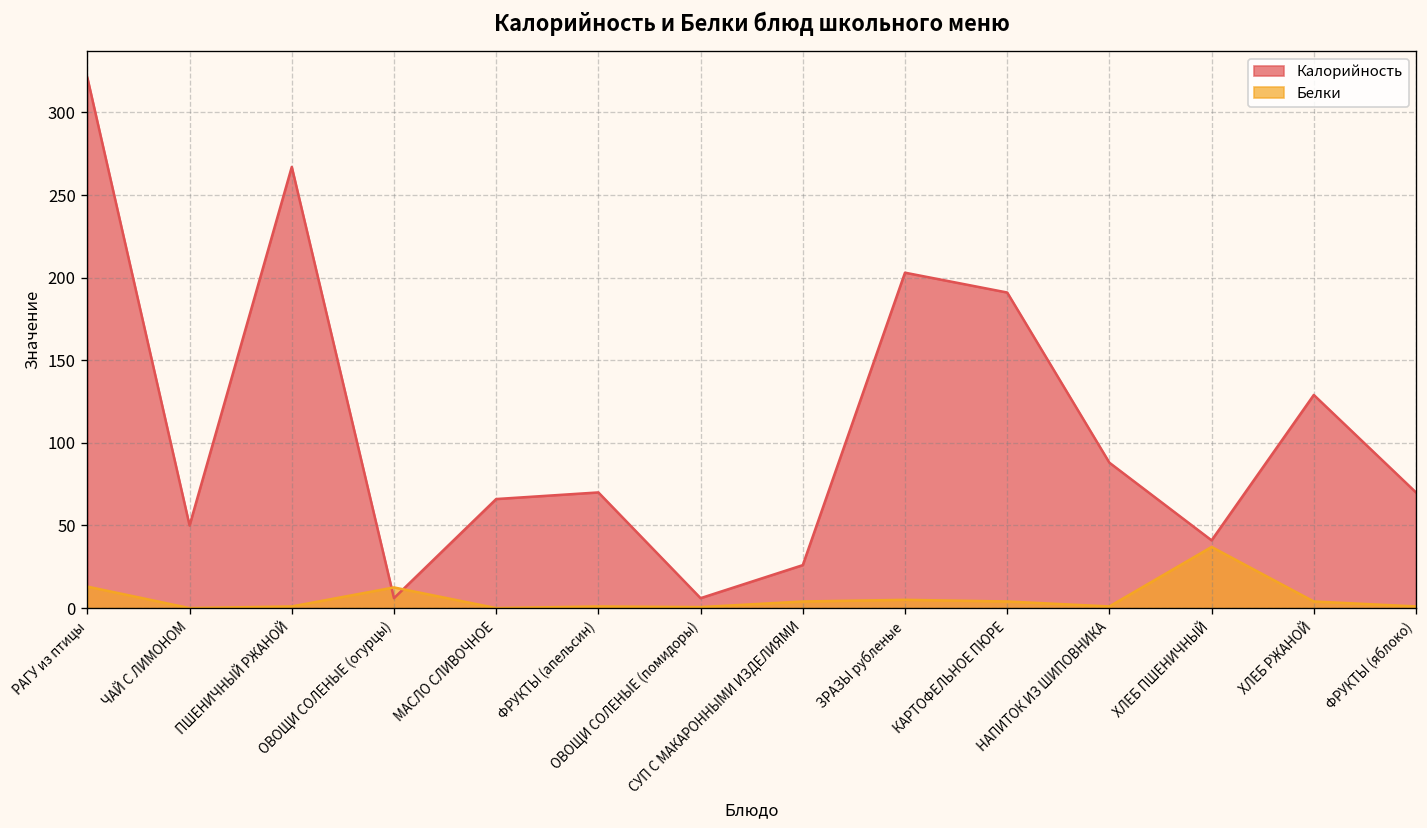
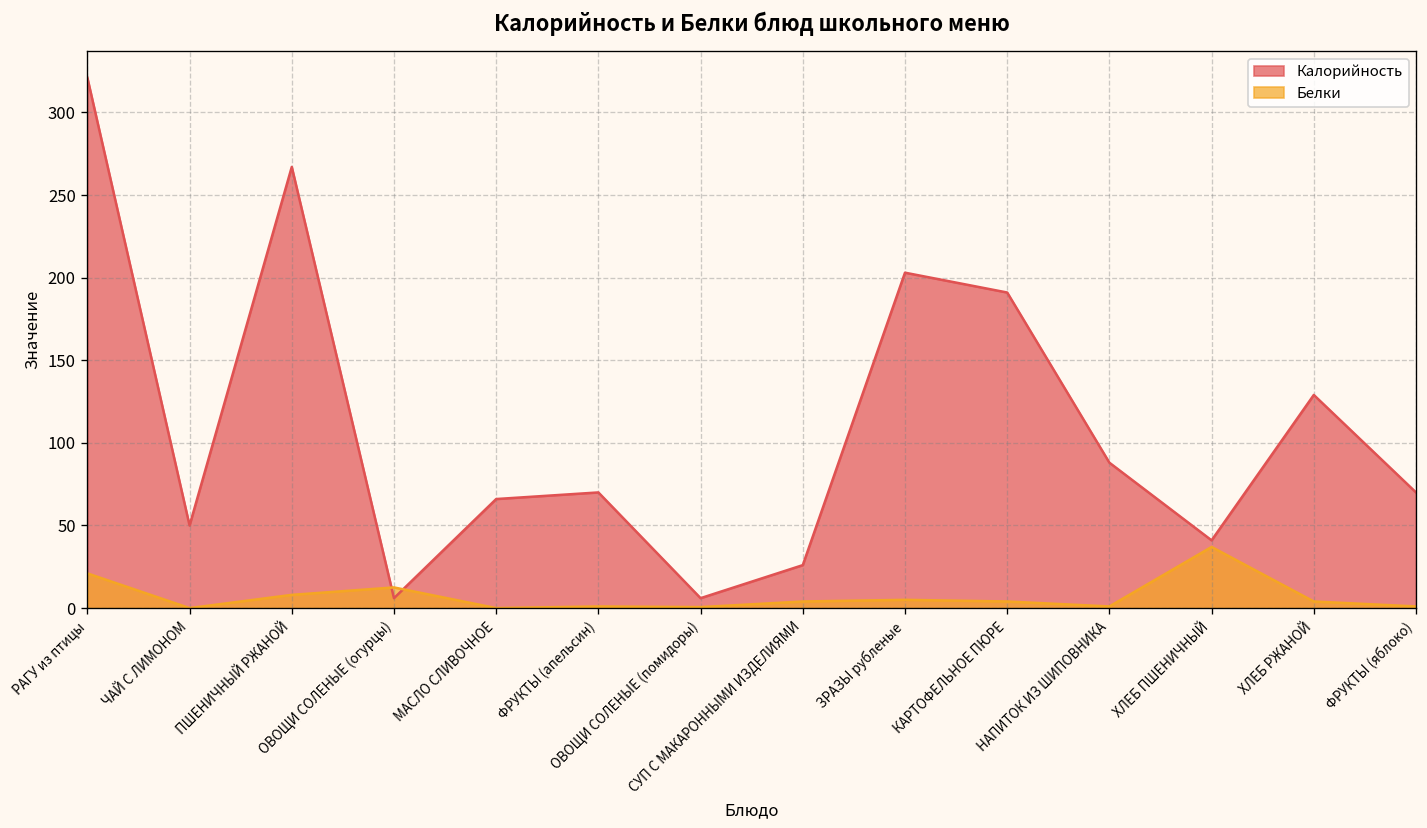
  {
    "Калорийность": {
      "РАГУ из птицы": 321,
      "ЧАЙ С ЛИМОНОМ": 50,
      "ПШЕНИЧНЫЙ РЖАНОЙ": 267,
      "ОВОЩИ СОЛЕНЫЕ (огурцы)": 6,
      "МАСЛО СЛИВОЧНОЕ": 66,
      "ФРУКТЫ (апельсин)": 70,
      "ОВОЩИ СОЛЕНЫЕ (помидоры)": 6,
      "СУП С МАКАРОННЫМИ ИЗДЕЛИЯМИ": 26,
      "ЗРАЗЫ рубленые": 203,
      "КАРТОФЕЛЬНОЕ ПЮРЕ": 191,
      "НАПИТОК ИЗ ШИПОВНИКА": 88,
      "ХЛЕБ ПШЕНИЧНЫЙ": 41,
      "ХЛЕБ РЖАНОЙ": 129,
      "ФРУКТЫ (яблоко)": 70
    },
    "Белки": {
-     "РАГУ из птицы": 13,
+     "РАГУ из птицы": 21,
      "ЧАЙ С ЛИМОНОМ": 0,
-     "ПШЕНИЧНЫЙ РЖАНОЙ": 1,
+     "ПШЕНИЧНЫЙ РЖАНОЙ": 8,
      "ОВОЩИ СОЛЕНЫЕ (огурцы)": 13,
      "МАСЛО СЛИВОЧНОЕ": 0,
      "ФРУКТЫ (апельсин)": 1,
      "ОВОЩИ СОЛЕНЫЕ (помидоры)": 1,
      "СУП С МАКАРОННЫМИ ИЗДЕЛИЯМИ": 4,
      "ЗРАЗЫ рубленые": 5,
      "КАРТОФЕЛЬНОЕ ПЮРЕ": 4,
      "НАПИТОК ИЗ ШИПОВНИКА": 1,
      "ХЛЕБ ПШЕНИЧНЫЙ": 37,
      "ХЛЕБ РЖАНОЙ": 4,
      "ФРУКТЫ (яблоко)": 1
    }
  }
